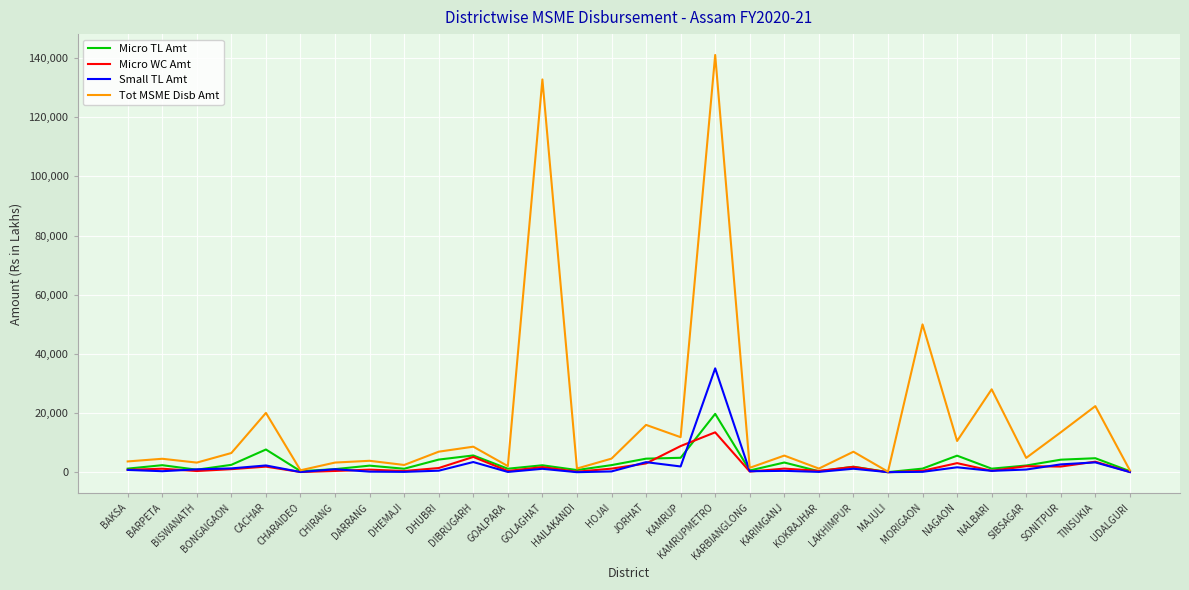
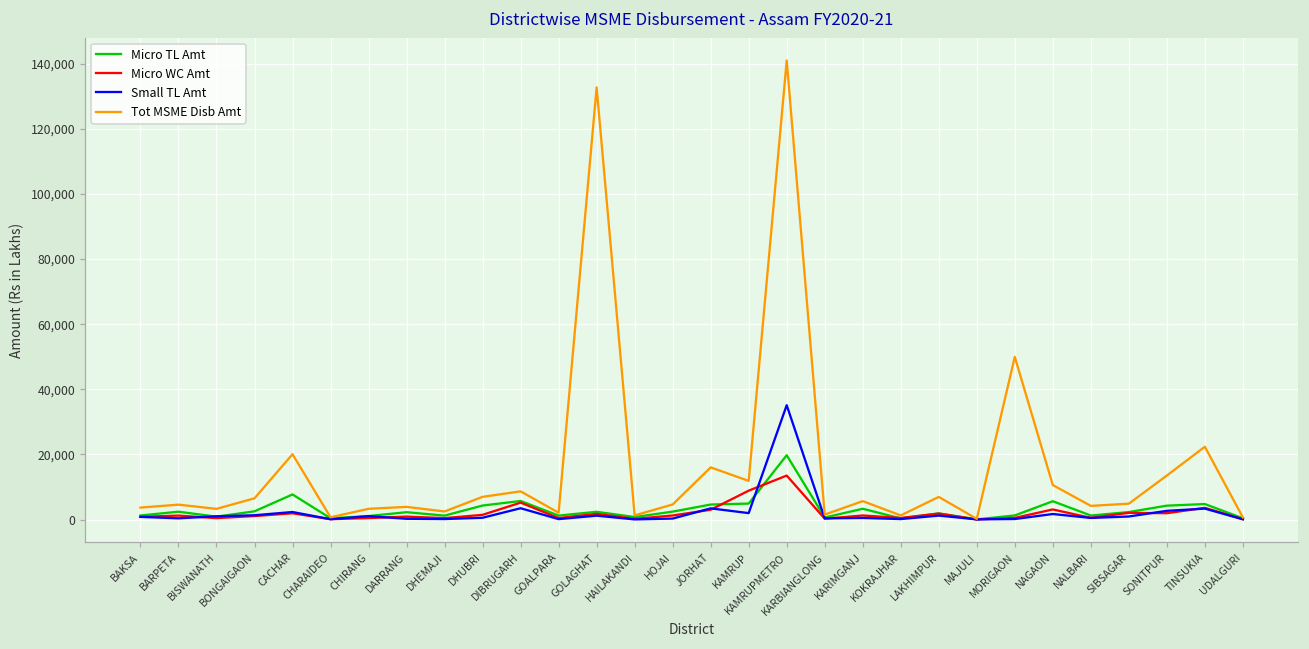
  {
    "Micro TL Amt": {
      "BARPETA": "2,000",
      "BONGAIGAON": "3,000",
      "CACHAR": "8,000",
      "DARRANG": "2,000",
      "DHUBRI": "4,000",
      "HOJAI": "2,000",
      "JORHAT": "5,000",
      "KAMRUP": "5,000",
      "KAMRUPMETRO": "20,000",
      "KARIMGANJ": "3,000",
      "NAGAON": "6,000",
      "SONITPUR": "4,000",
      "TINSUKIA": "5,000"
    },
    "Micro WC Amt": {
      "DHUBRI": "1,000",
      "HOJAI": "1,000",
      "KAMRUP": "9,000",
      "KAMRUPMETRO": "14,000",
      "NAGAON": "3,000"
    },
    "Small TL Amt": {
      "DHUBRI": "1,000",
      "DIBRUGARH": "3,000",
      "HOJAI": "0",
      "KAMRUP": "2,000",
      "KAMRUPMETRO": "35,000",
      "NAGAON": "2,000",
      "SIBSAGAR": "1,000"
    },
    "Tot MSME Disb Amt": {
      "BAKSA": "4,000",
      "BARPETA": "5,000",
      "BISWANATH": "3,000",
      "BONGAIGAON": "7,000",
      "CACHAR": "20,000",
      "CHIRANG": "3,000",
      "DARRANG": "4,000",
      "DHEMAJI": "2,000",
      "DHUBRI": "7,000",
      "DIBRUGARH": "9,000",
      "GOALPARA": "2,000",
      "GOLAGHAT": "133,000",
      "HOJAI": "5,000",
      "JORHAT": "16,000",
      "KAMRUP": "12,000",
      "KAMRUPMETRO": "141,000",
      "KARBIANGLONG": "2,000",
      "KARIMGANJ": "6,000",
      "LAKHIMPUR": "7,000",
      "MORIGAON": "50,000",
      "NAGAON": "11,000",
-     "NALBARI": "28,000",
+     "NALBARI": "4,000",
      "SIBSAGAR": "5,000",
      "SONITPUR": "14,000",
      "TINSUKIA": "22,000"
    }
  }
